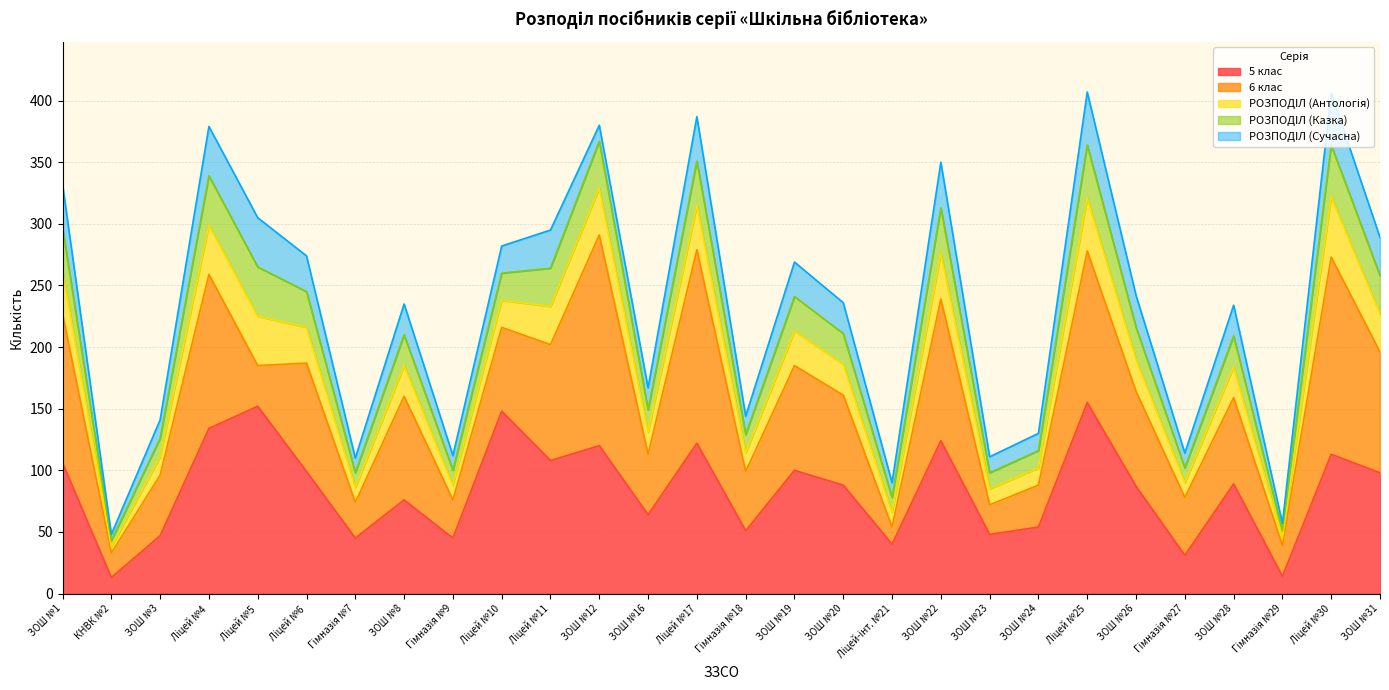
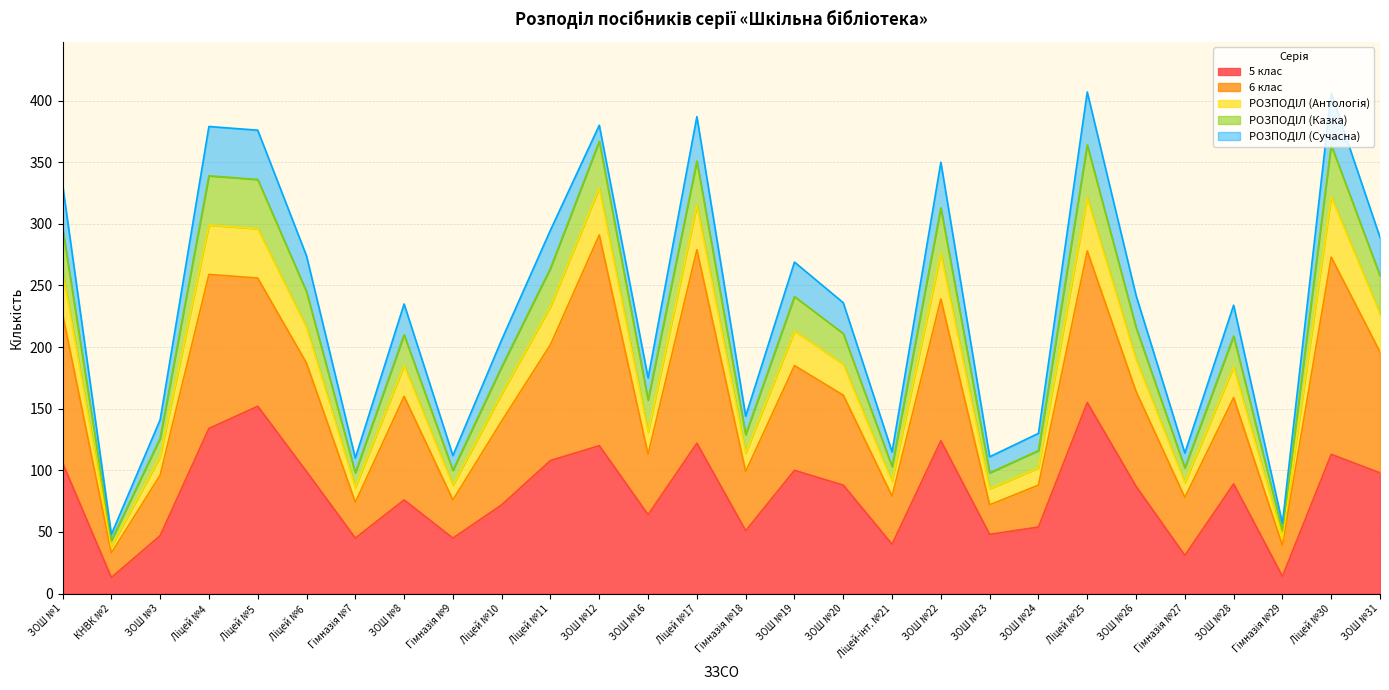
  {
    "5 клас": {
      "ЗОШ №1": 106,
      "КНВК №2": 13,
      "ЗОШ №3": 47,
      "Ліцей №4": 134,
      "Ліцей №5": 152,
      "Ліцей №6": 99,
      "Гімназія №7": 45,
      "ЗОШ №8": 76,
      "Гімназія №9": 45,
-     "Ліцей №10": 148,
+     "Ліцей №10": 72,
      "Ліцей №11": 108,
      "ЗОШ №12": 120,
      "ЗОШ №16": 64,
      "Ліцей №17": 122,
      "Гімназія №18": 51,
      "ЗОШ №19": 100,
      "ЗОШ №20": 88,
      "Ліцей-інт. №21": 40,
      "ЗОШ №22": 124,
      "ЗОШ №23": 48,
      "ЗОШ №24": 54,
      "Ліцей №25": 155,
      "ЗОШ №26": 87,
      "Гімназія №27": 31,
      "ЗОШ №28": 89,
      "Гімназія №29": 14,
      "Ліцей №30": 113,
      "ЗОШ №31": 98
    },
    "6 клас": {
      "ЗОШ №1": 121,
      "КНВК №2": 20,
      "ЗОШ №3": 49,
      "Ліцей №4": 125,
-     "Ліцей №5": 33,
+     "Ліцей №5": 104,
      "Ліцей №6": 88,
      "Гімназія №7": 29,
      "ЗОШ №8": 84,
      "Гімназія №9": 31,
      "Ліцей №10": 68,
      "Ліцей №11": 94,
      "ЗОШ №12": 171,
      "ЗОШ №16": 49,
      "Ліцей №17": 157,
      "Гімназія №18": 48,
      "ЗОШ №19": 85,
      "ЗОШ №20": 73,
-     "Ліцей-інт. №21": 14,
+     "Ліцей-інт. №21": 39,
      "ЗОШ №22": 115,
      "ЗОШ №23": 24,
      "ЗОШ №24": 34,
      "Ліцей №25": 123,
      "ЗОШ №26": 77,
      "Гімназія №27": 47,
      "ЗОШ №28": 70,
      "Гімназія №29": 25,
      "Ліцей №30": 160,
      "ЗОШ №31": 98
    },
    "РОЗПОДІЛ (Антологія)": {
      "ЗОШ №1": 35,
      "КНВК №2": 5,
      "ЗОШ №3": 15,
      "Ліцей №4": 40,
      "Ліцей №5": 40,
      "Ліцей №6": 29,
      "Гімназія №7": 12,
      "ЗОШ №8": 25,
      "Гімназія №9": 12,
      "Ліцей №10": 22,
      "Ліцей №11": 31,
      "ЗОШ №12": 38,
      "ЗОШ №16": 18,
      "Ліцей №17": 36,
      "Гімназія №18": 15,
      "ЗОШ №19": 28,
      "ЗОШ №20": 25,
      "Ліцей-інт. №21": 12,
      "ЗОШ №22": 37,
      "ЗОШ №23": 13,
      "ЗОШ №24": 14,
      "Ліцей №25": 43,
      "ЗОШ №26": 26,
      "Гімназія №27": 12,
      "ЗОШ №28": 25,
      "Гімназія №29": 6,
      "Ліцей №30": 49,
      "ЗОШ №31": 31
    },
    "РОЗПОДІЛ (Казка)": {
      "ЗОШ №1": 35,
      "КНВК №2": 5,
      "ЗОШ №3": 15,
      "Ліцей №4": 40,
      "Ліцей №5": 40,
      "Ліцей №6": 29,
      "Гімназія №7": 12,
      "ЗОШ №8": 25,
      "Гімназія №9": 12,
      "Ліцей №10": 22,
      "Ліцей №11": 31,
      "ЗОШ №12": 38,
-     "ЗОШ №16": 18,
+     "ЗОШ №16": 26,
      "Ліцей №17": 36,
      "Гімназія №18": 15,
      "ЗОШ №19": 28,
      "ЗОШ №20": 25,
      "Ліцей-інт. №21": 12,
      "ЗОШ №22": 37,
      "ЗОШ №23": 13,
      "ЗОШ №24": 14,
      "Ліцей №25": 43,
      "ЗОШ №26": 26,
      "Гімназія №27": 12,
      "ЗОШ №28": 25,
      "Гімназія №29": 6,
      "ЗОШ №31": 31
    },
    "РОЗПОДІЛ (Сучасна)": {
      "ЗОШ №1": 35,
      "КНВК №2": 5,
      "ЗОШ №3": 15,
      "Ліцей №4": 40,
      "Ліцей №5": 40,
      "Ліцей №6": 29,
      "Гімназія №7": 12,
      "ЗОШ №8": 25,
      "Гімназія №9": 12,
      "Ліцей №10": 22,
      "Ліцей №11": 31,
      "ЗОШ №12": 13,
      "ЗОШ №16": 18,
      "Ліцей №17": 36,
      "Гімназія №18": 15,
      "ЗОШ №19": 28,
      "ЗОШ №20": 25,
      "Ліцей-інт. №21": 12,
      "ЗОШ №22": 37,
      "ЗОШ №23": 13,
      "ЗОШ №24": 14,
      "Ліцей №25": 43,
      "ЗОШ №26": 26,
      "Гімназія №27": 12,
      "ЗОШ №28": 25,
      "Гімназія №29": 6,
      "ЗОШ №31": 31
    }
  }
